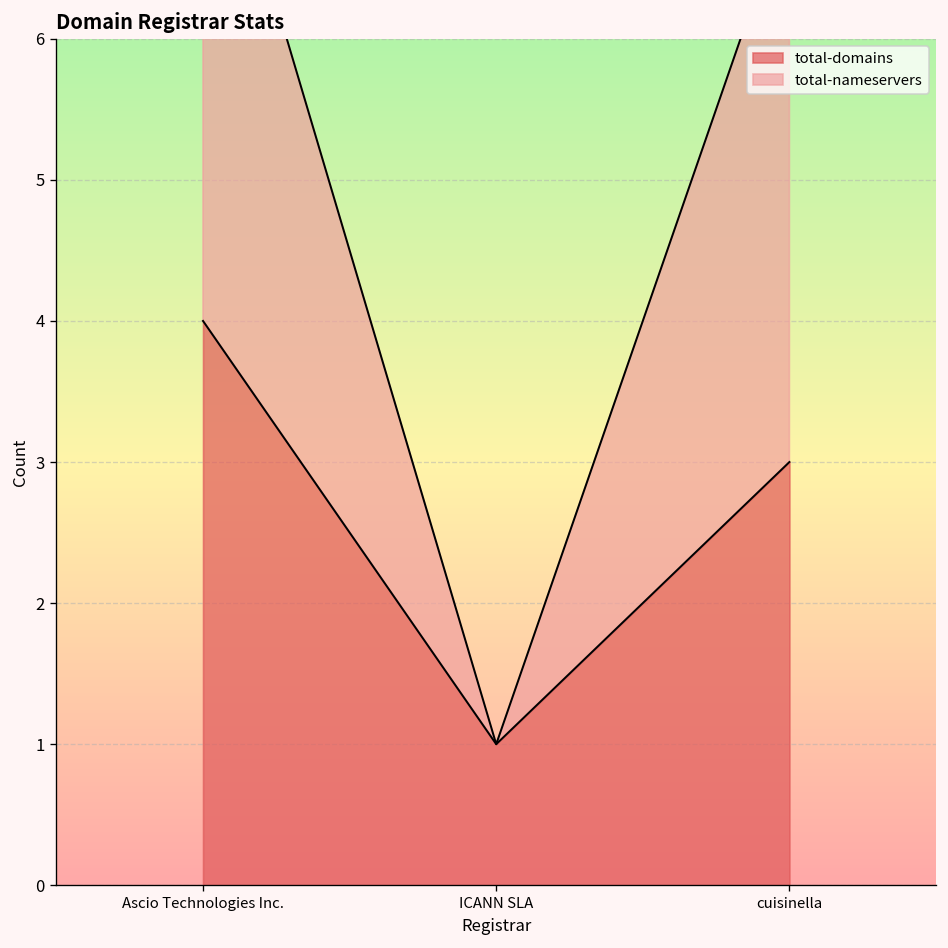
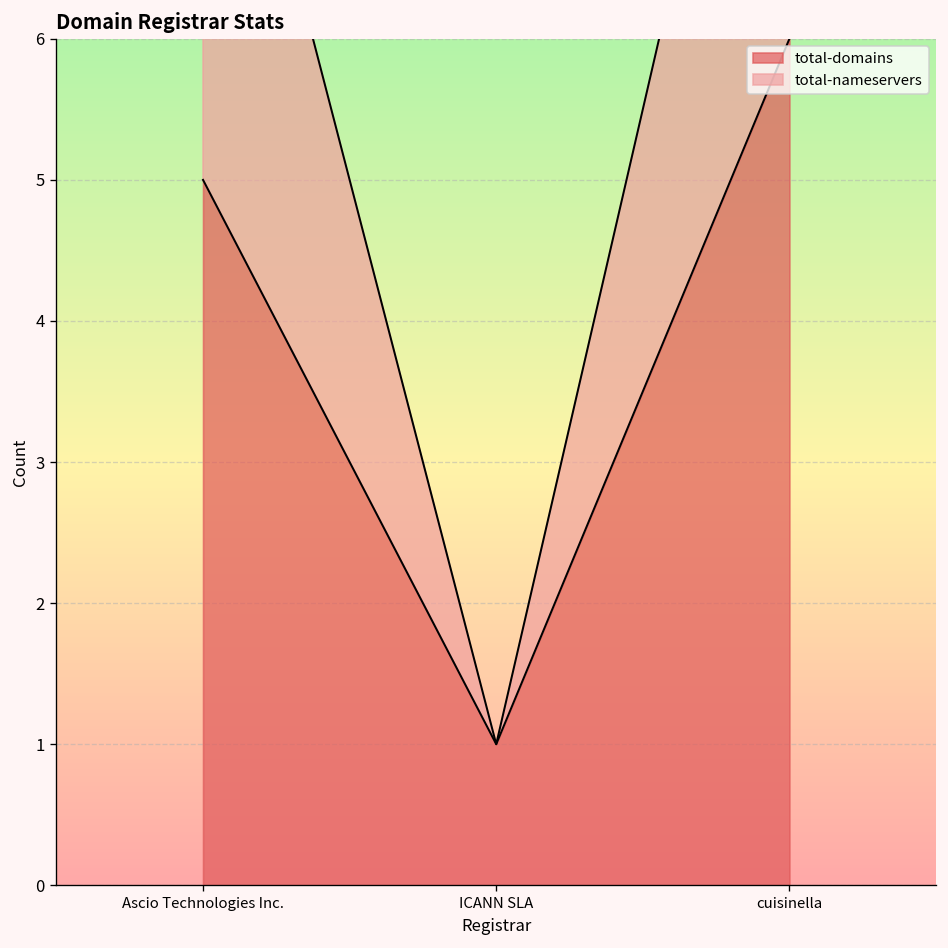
  {
    "total-domains": {
-     "Ascio Technologies Inc.": 4,
-     "cuisinella": 3
+     "Ascio Technologies Inc.": 5,
+     "cuisinella": 6
    }
  }
